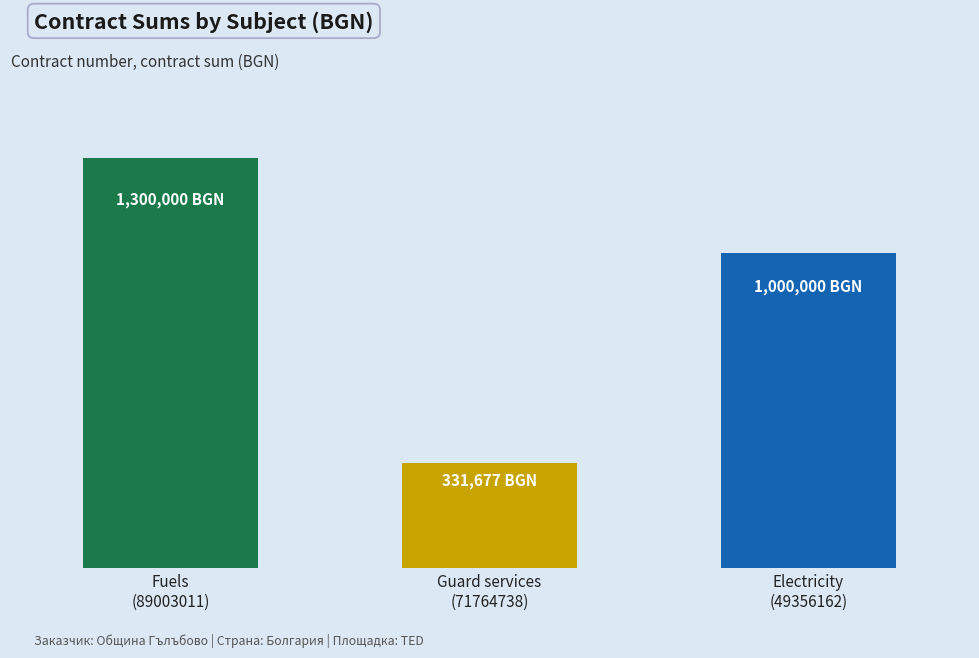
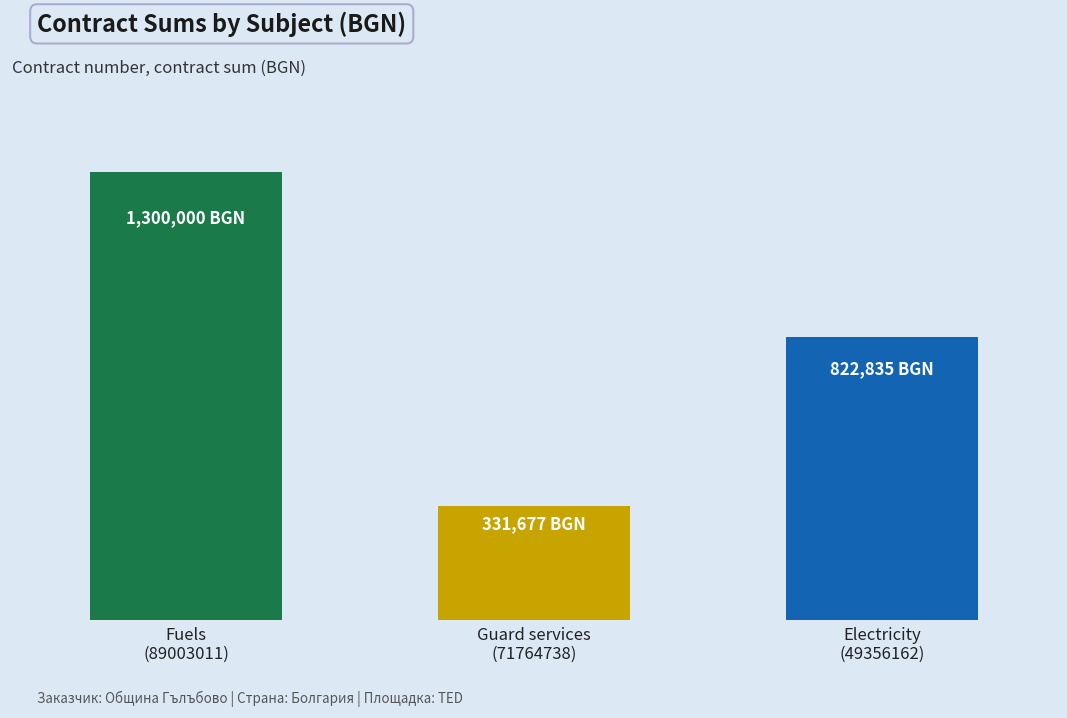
  {
    "Fuels (89003011)": "1,300,000",
    "Guard services (71764738)": "331,677",
-   "Electricity (49356162)": "1,000,000"
+   "Electricity (49356162)": "822,835"
  }
